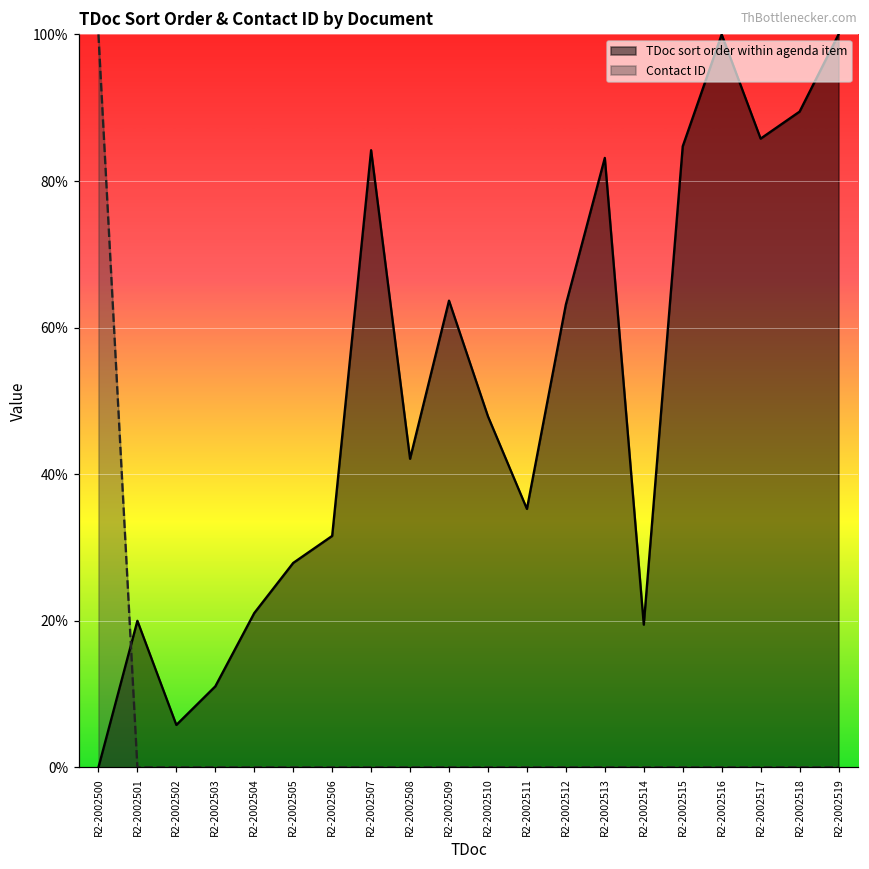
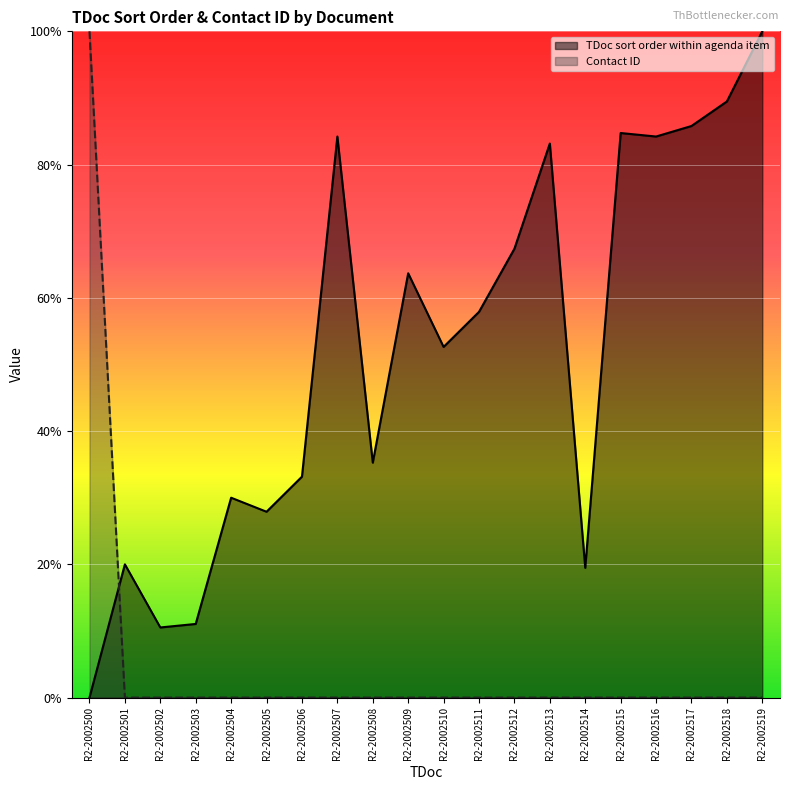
  {
    "TDoc sort order within agenda item": {
      "R2-2002500": "0%",
      "R2-2002501": "20%",
-     "R2-2002502": "6%",
+     "R2-2002502": "11%",
      "R2-2002503": "11%",
-     "R2-2002504": "21%",
+     "R2-2002504": "30%",
      "R2-2002505": "28%",
-     "R2-2002506": "32%",
+     "R2-2002506": "33%",
      "R2-2002507": "84%",
-     "R2-2002508": "42%",
+     "R2-2002508": "35%",
      "R2-2002509": "64%",
-     "R2-2002510": "48%",
-     "R2-2002511": "35%",
-     "R2-2002512": "63%",
+     "R2-2002510": "53%",
+     "R2-2002511": "58%",
+     "R2-2002512": "67%",
      "R2-2002513": "83%",
      "R2-2002514": "19%",
      "R2-2002515": "85%",
-     "R2-2002516": "100%",
+     "R2-2002516": "84%",
      "R2-2002517": "86%",
      "R2-2002518": "89%",
      "R2-2002519": "100%"
    },
    "Contact ID": {
      "R2-2002500": "100%",
      "R2-2002501": "0%",
      "R2-2002502": "0%",
      "R2-2002503": "0%",
      "R2-2002504": "0%",
      "R2-2002505": "0%",
      "R2-2002506": "0%",
      "R2-2002507": "0%",
      "R2-2002508": "0%",
      "R2-2002509": "0%",
      "R2-2002510": "0%",
      "R2-2002511": "0%",
      "R2-2002512": "0%",
      "R2-2002513": "0%",
      "R2-2002514": "0%",
      "R2-2002515": "0%",
      "R2-2002516": "0%",
      "R2-2002517": "0%",
      "R2-2002518": "0%",
      "R2-2002519": "0%"
    }
  }
